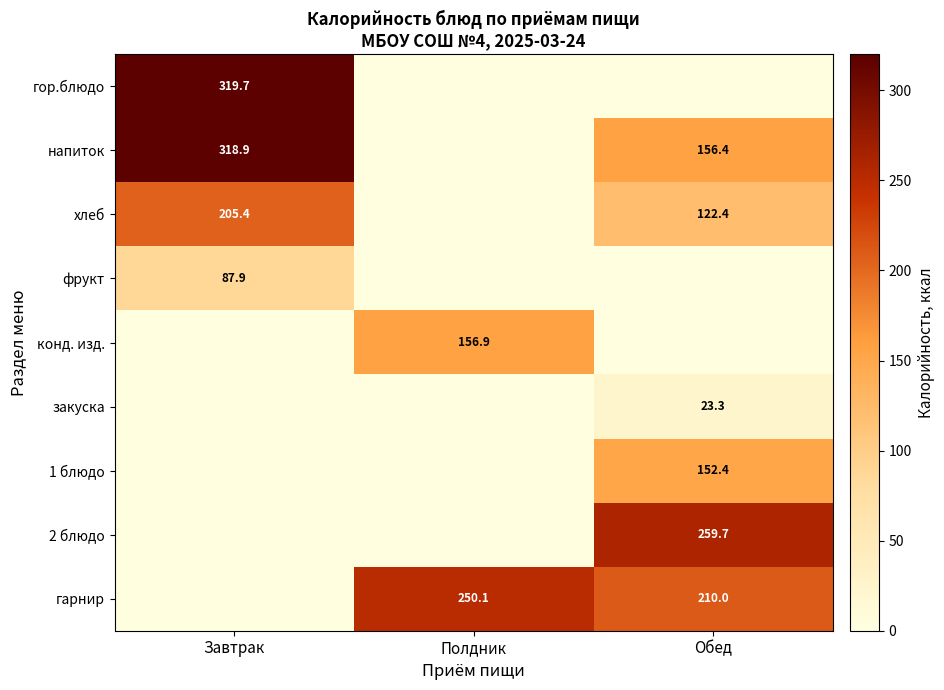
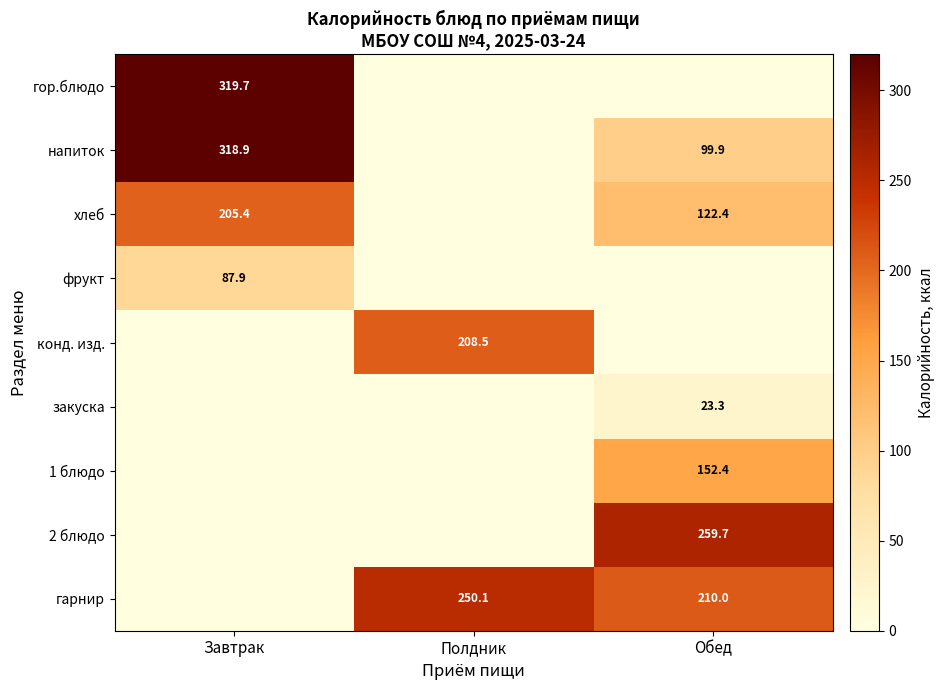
  {
    "гор.блюдо": {
      "Завтрак": 319.7
    },
    "напиток": {
      "Завтрак": 318.9,
-     "Обед": 156.4
+     "Обед": 99.9
    },
    "хлеб": {
      "Завтрак": 205.4,
      "Обед": 122.4
    },
    "фрукт": {
      "Завтрак": 87.9
    },
    "конд. изд.": {
-     "Полдник": 156.9
+     "Полдник": 208.5
    },
    "закуска": {
      "Обед": 23.3
    },
    "1 блюдо": {
      "Обед": 152.4
    },
    "2 блюдо": {
      "Обед": 259.7
    },
    "гарнир": {
      "Полдник": 250.1,
      "Обед": 210.0
    }
  }
